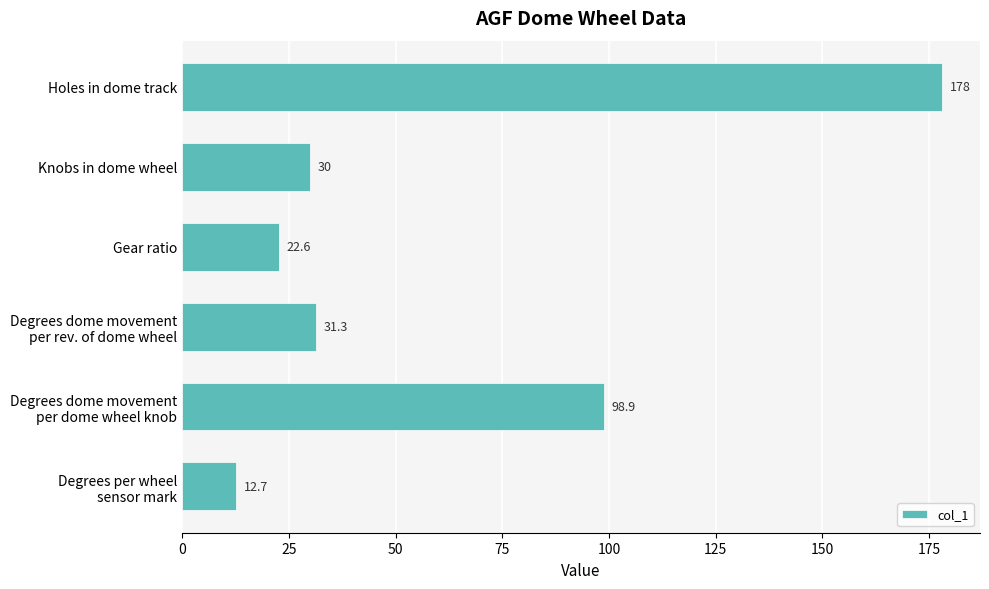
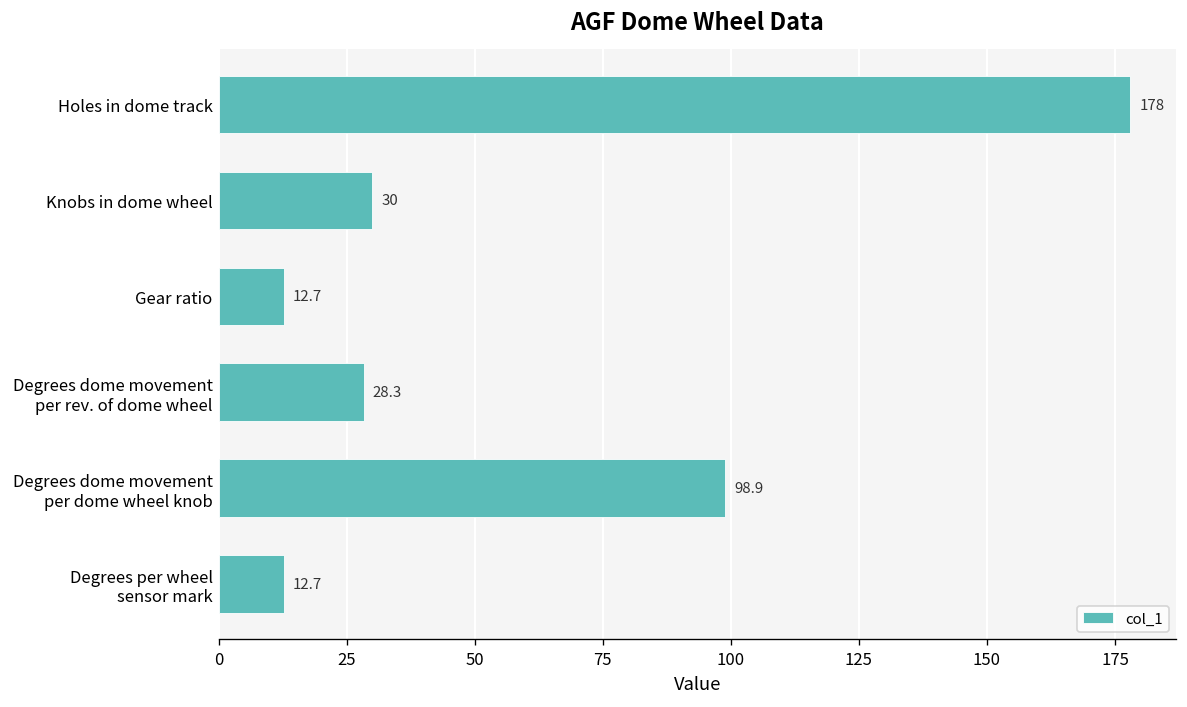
  {
    "Holes in dome track": 178,
    "Knobs in dome wheel": 30,
-   "Gear ratio": 22.6,
-   "Degrees dome movement per rev. of dome wheel": 31.3,
+   "Gear ratio": 12.7,
+   "Degrees dome movement per rev. of dome wheel": 28.3,
    "Degrees dome movement per dome wheel knob": 98.9,
    "Degrees per wheel sensor mark": 12.7
  }
